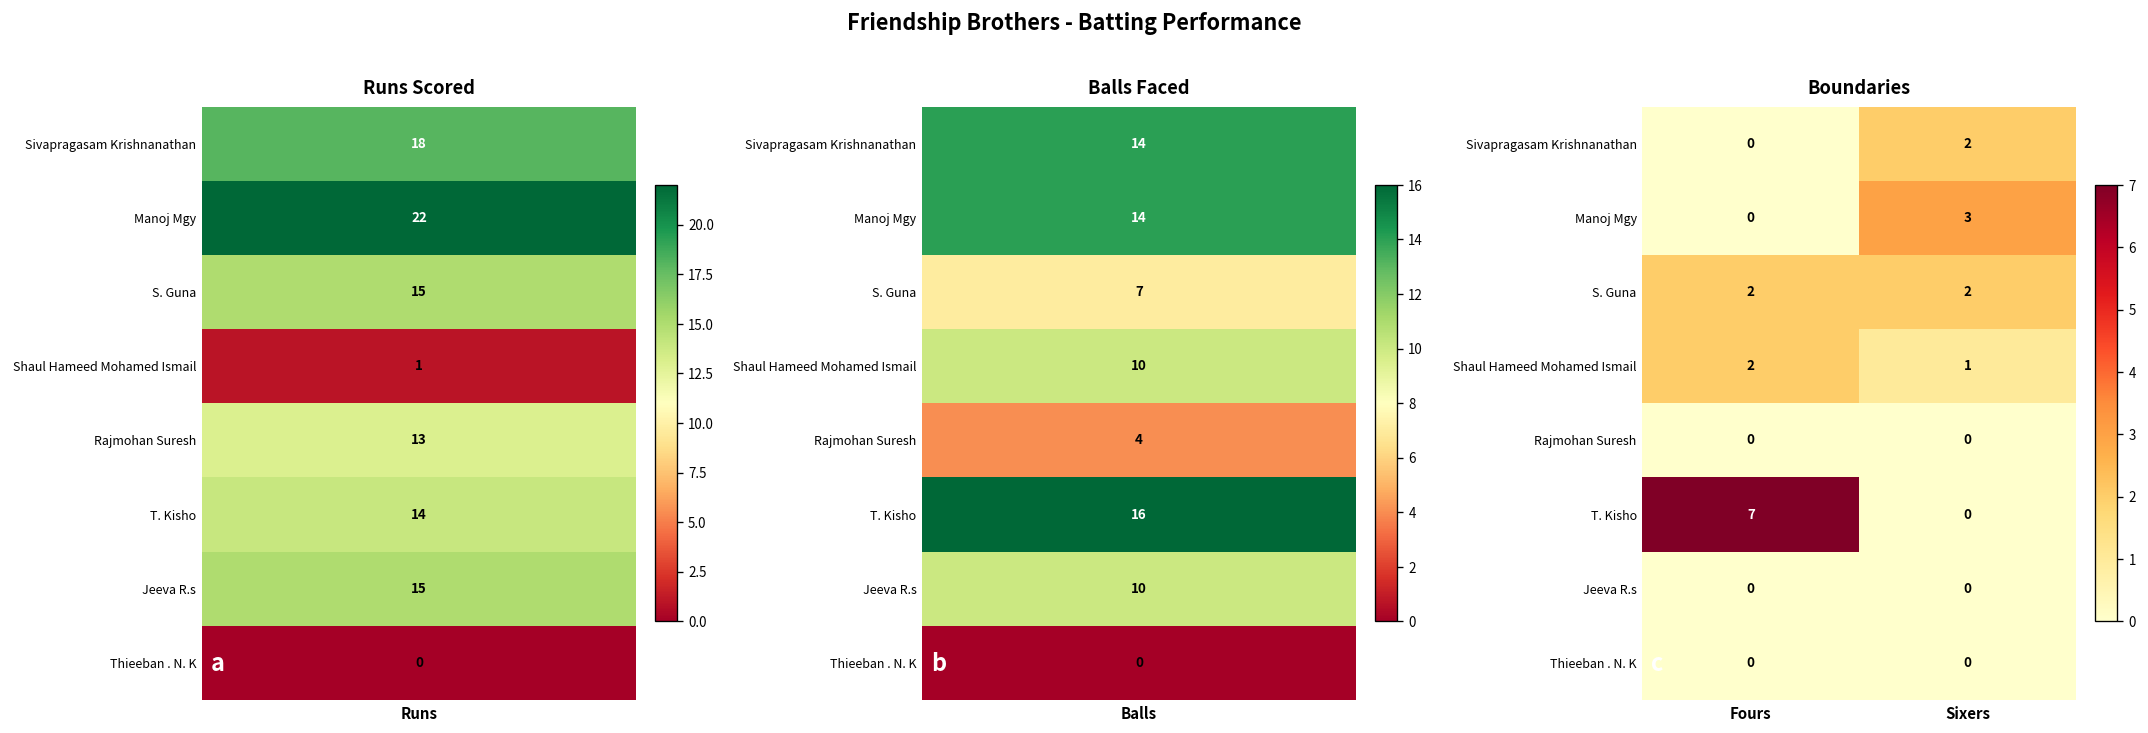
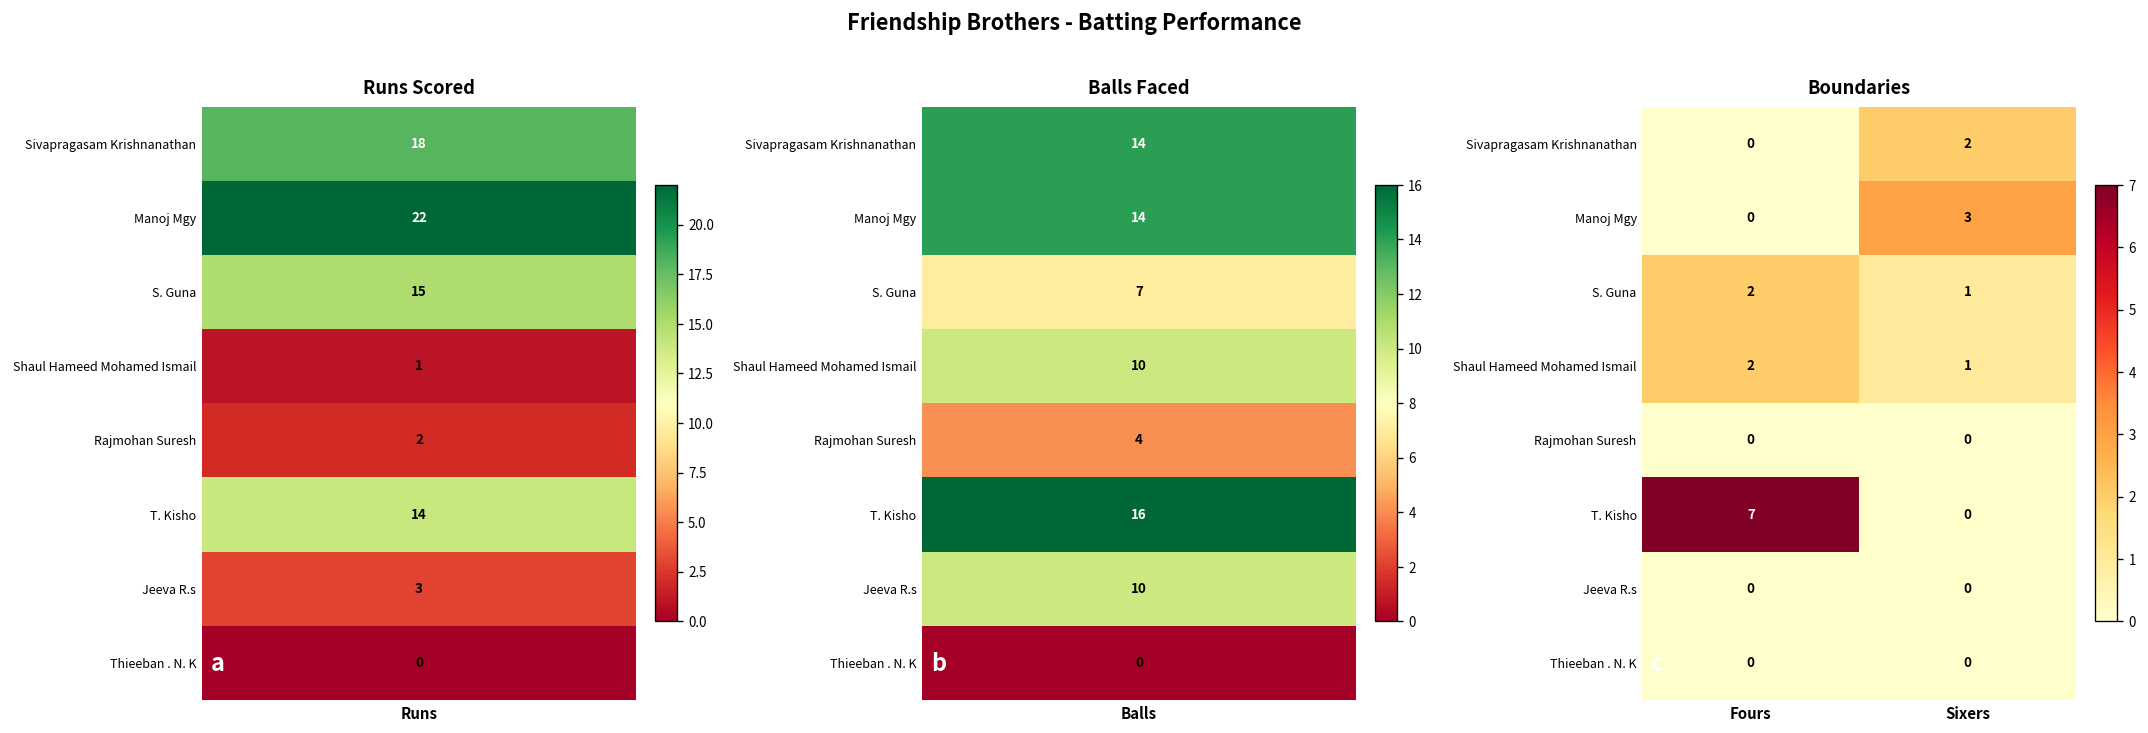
  {
    "Runs Scored": {
      "Sivapragasam Krishnanathan": {
        "Runs": 18
      },
      "Manoj Mgy": {
        "Runs": 22
      },
      "S. Guna": {
        "Runs": 15
      },
      "Shaul Hameed Mohamed Ismail": {
        "Runs": 1
      },
      "Rajmohan Suresh": {
-       "Runs": 13
+       "Runs": 2
      },
      "T. Kisho": {
        "Runs": 14
      },
      "Jeeva R.s": {
-       "Runs": 15
+       "Runs": 3
      },
      "Thieeban . N. K": {
        "Runs": 0
      }
    },
    "Balls Faced": {
      "Sivapragasam Krishnanathan": {
        "Balls": 14
      },
      "Manoj Mgy": {
        "Balls": 14
      },
      "S. Guna": {
        "Balls": 7
      },
      "Shaul Hameed Mohamed Ismail": {
        "Balls": 10
      },
      "Rajmohan Suresh": {
        "Balls": 4
      },
      "T. Kisho": {
        "Balls": 16
      },
      "Jeeva R.s": {
        "Balls": 10
      },
      "Thieeban . N. K": {
        "Balls": 0
      }
    },
    "Boundaries": {
      "Sivapragasam Krishnanathan": {
        "Fours": 0,
        "Sixers": 2
      },
      "Manoj Mgy": {
        "Fours": 0,
        "Sixers": 3
      },
      "S. Guna": {
        "Fours": 2,
-       "Sixers": 2
+       "Sixers": 1
      },
      "Shaul Hameed Mohamed Ismail": {
        "Fours": 2,
        "Sixers": 1
      },
      "Rajmohan Suresh": {
        "Fours": 0,
        "Sixers": 0
      },
      "T. Kisho": {
        "Fours": 7,
        "Sixers": 0
      },
      "Jeeva R.s": {
        "Fours": 0,
        "Sixers": 0
      },
      "Thieeban . N. K": {
        "Fours": 0,
        "Sixers": 0
      }
    }
  }
